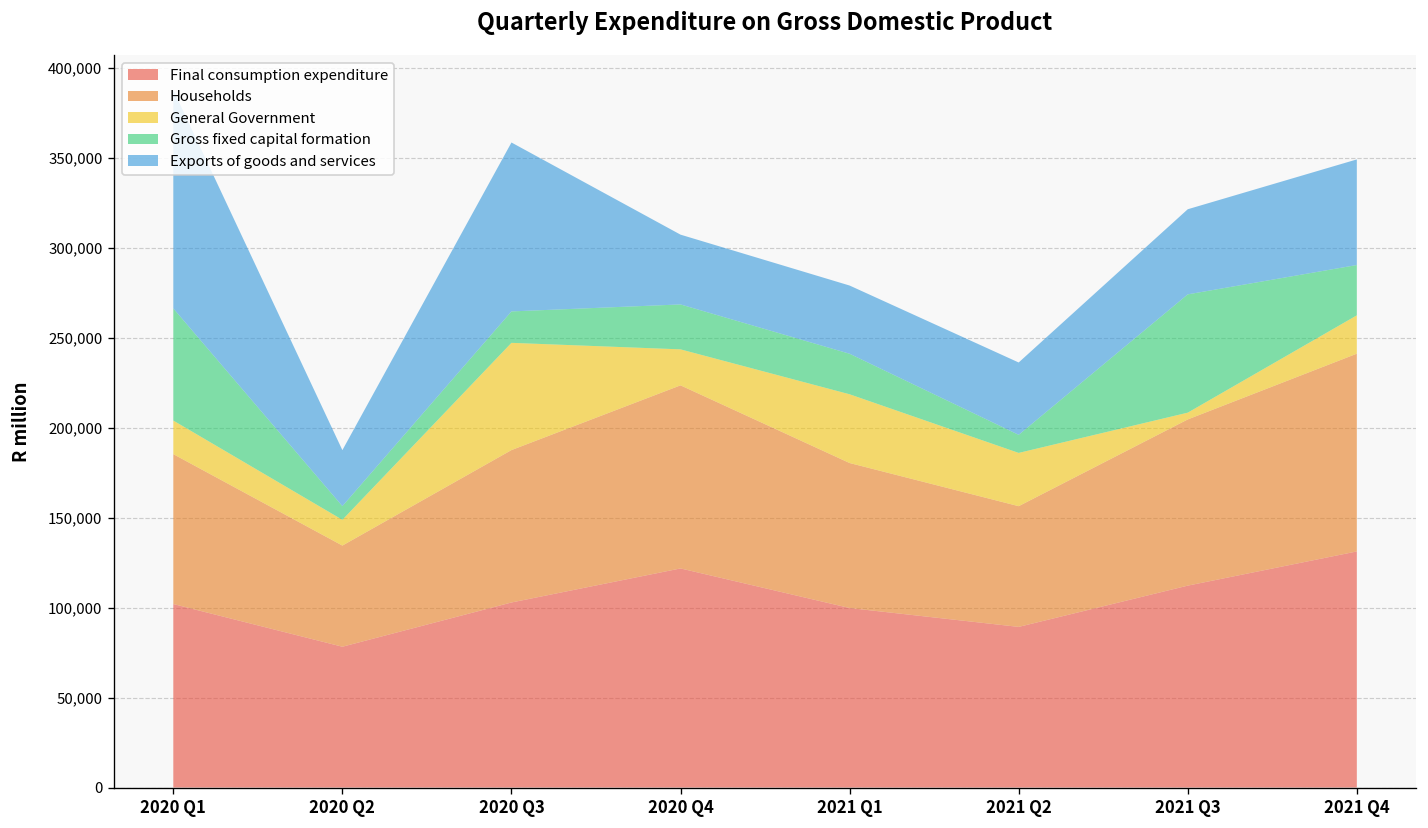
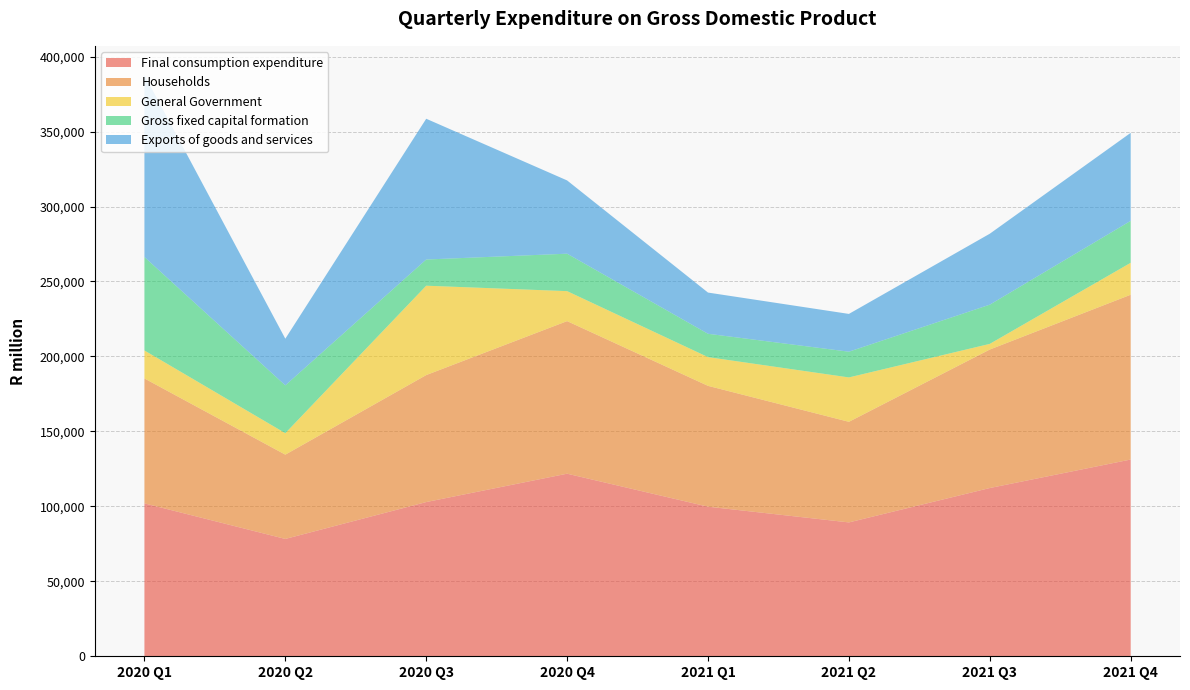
  {
    "General Government": {
      "2020 Q1": "19,000",
      "2020 Q2": "14,000",
      "2020 Q3": "60,000",
      "2020 Q4": "20,000",
-     "2021 Q1": "38,000",
+     "2021 Q1": "19,000",
      "2021 Q2": "30,000",
      "2021 Q3": "4,000",
      "2021 Q4": "21,000"
    },
    "Gross fixed capital formation": {
      "2020 Q1": "62,000",
-     "2020 Q2": "8,000",
+     "2020 Q2": "32,000",
      "2020 Q3": "17,000",
      "2020 Q4": "25,000",
-     "2021 Q1": "23,000",
-     "2021 Q2": "10,000",
-     "2021 Q3": "66,000",
+     "2021 Q1": "16,000",
+     "2021 Q2": "17,000",
+     "2021 Q3": "26,000",
      "2021 Q4": "28,000"
    },
    "Exports of goods and services": {
      "2020 Q2": "31,000",
      "2020 Q3": "94,000",
-     "2020 Q4": "39,000",
-     "2021 Q1": "38,000",
-     "2021 Q2": "40,000",
+     "2020 Q4": "49,000",
+     "2021 Q1": "27,000",
+     "2021 Q2": "25,000",
      "2021 Q3": "47,000",
      "2021 Q4": "59,000"
    }
  }
